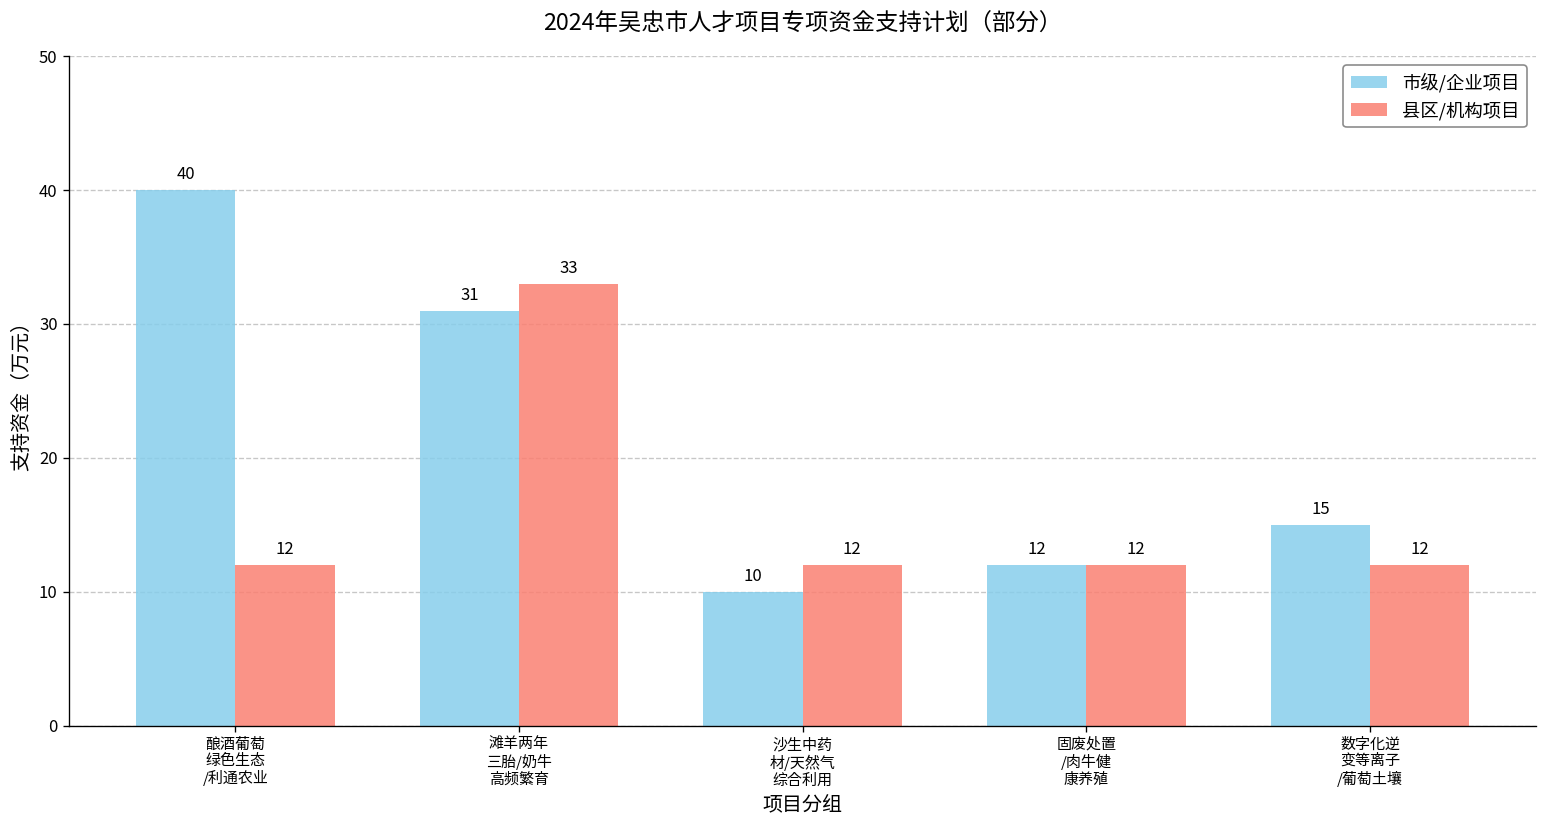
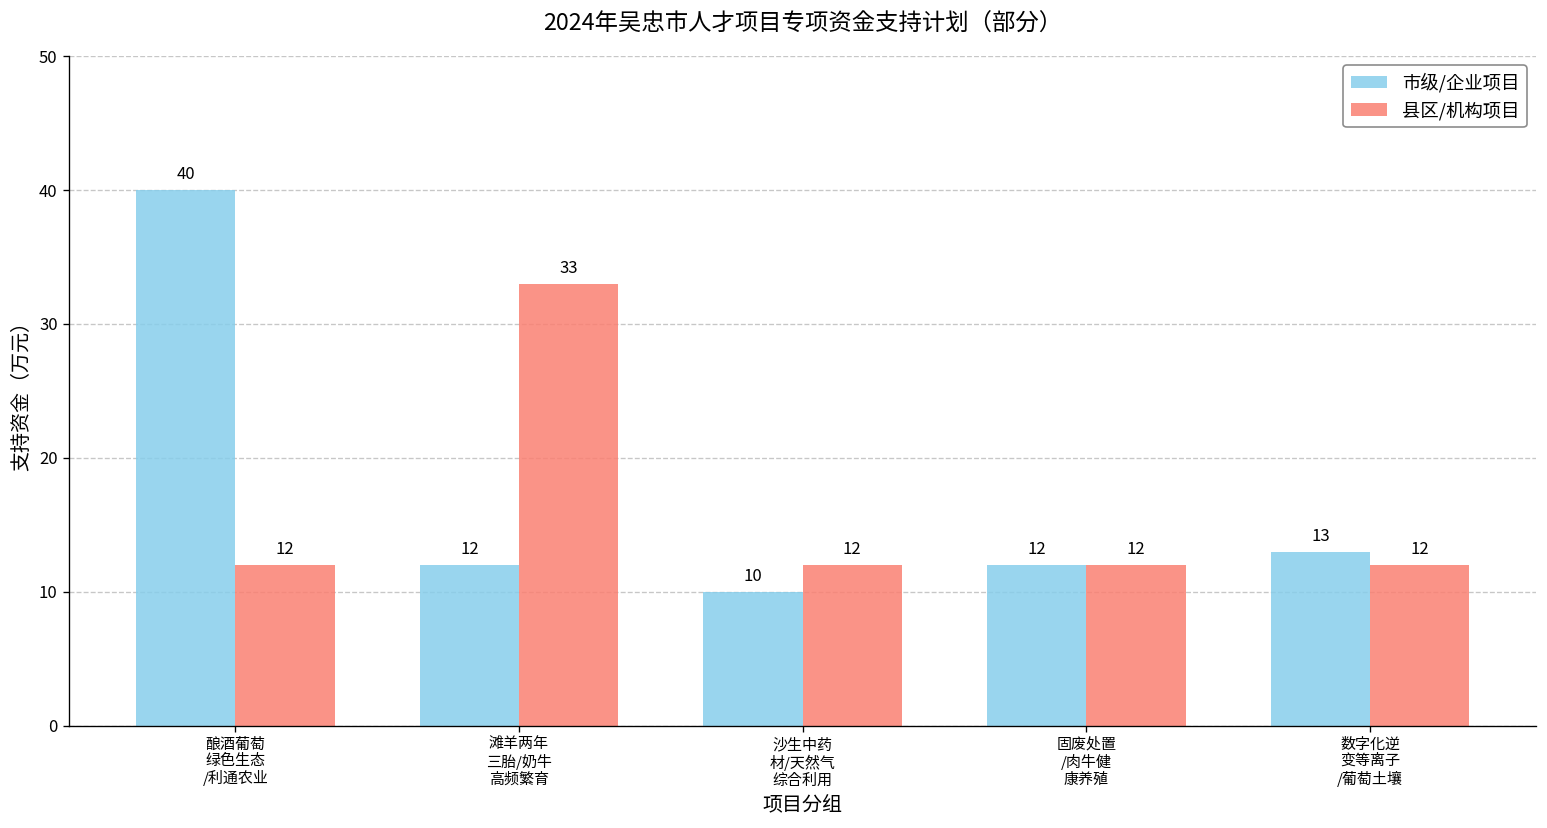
  {
    "市级/企业项目": {
      "酿酒葡萄 绿色生态 /利通农业": 40,
-     "滩羊两年 三胎/奶牛 高频繁育": 31,
+     "滩羊两年 三胎/奶牛 高频繁育": 12,
      "沙生中药 材/天然气 综合利用": 10,
      "固废处置 /肉牛健 康养殖": 12,
-     "数字化逆 变等离子 /葡萄土壤": 15
+     "数字化逆 变等离子 /葡萄土壤": 13
    },
    "县区/机构项目": {
      "酿酒葡萄 绿色生态 /利通农业": 12,
      "滩羊两年 三胎/奶牛 高频繁育": 33,
      "沙生中药 材/天然气 综合利用": 12,
      "固废处置 /肉牛健 康养殖": 12,
      "数字化逆 变等离子 /葡萄土壤": 12
    }
  }
